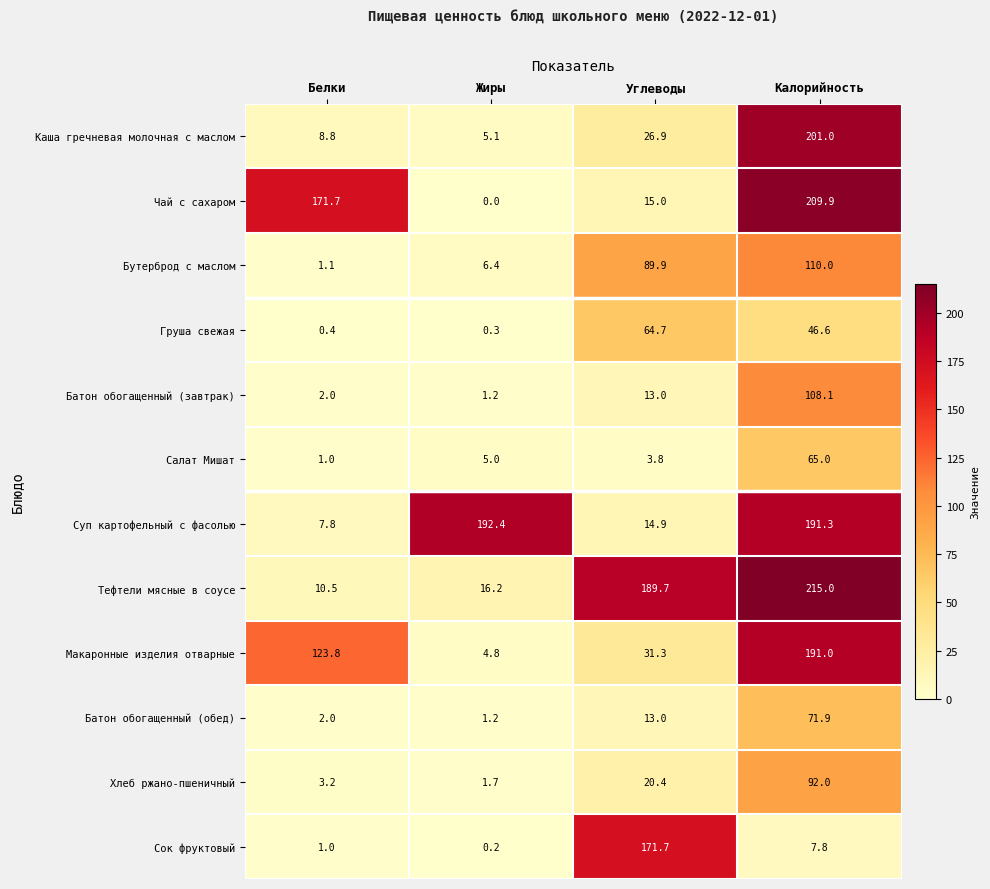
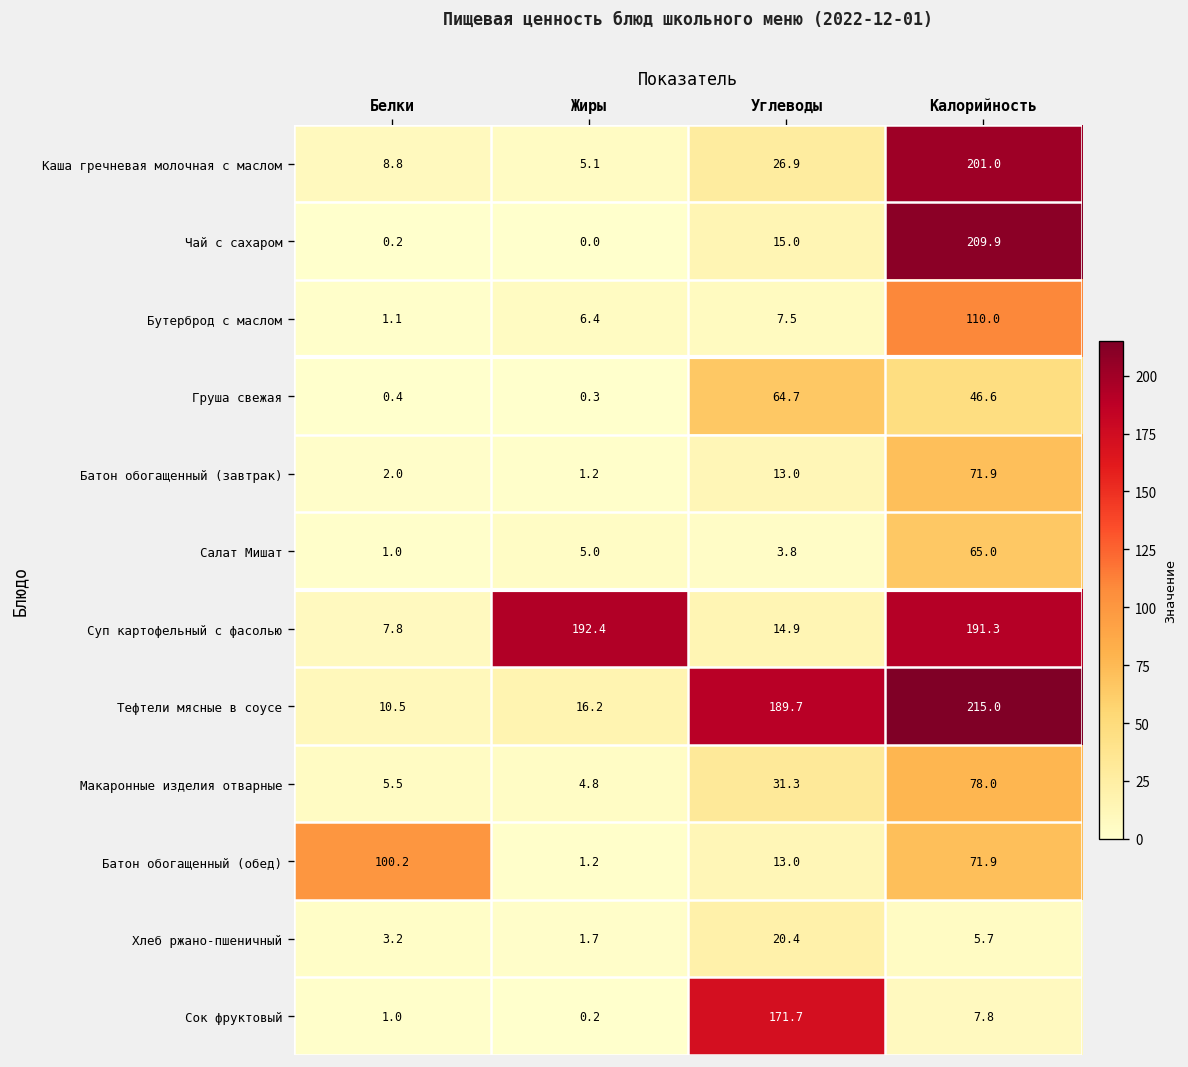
  {
    "Каша гречневая молочная с маслом": {
      "Белки": 8.8,
      "Жиры": 5.1,
      "Углеводы": 26.9,
      "Калорийность": 201.0
    },
    "Чай с сахаром": {
-     "Белки": 171.7,
+     "Белки": 0.2,
      "Жиры": 0.0,
      "Углеводы": 15.0,
      "Калорийность": 209.9
    },
    "Бутерброд с маслом": {
      "Белки": 1.1,
      "Жиры": 6.4,
-     "Углеводы": 89.9,
+     "Углеводы": 7.5,
      "Калорийность": 110.0
    },
    "Груша свежая": {
      "Белки": 0.4,
      "Жиры": 0.3,
      "Углеводы": 64.7,
      "Калорийность": 46.6
    },
    "Батон обогащенный (завтрак)": {
      "Белки": 2.0,
      "Жиры": 1.2,
      "Углеводы": 13.0,
-     "Калорийность": 108.1
+     "Калорийность": 71.9
    },
    "Салат Мишат": {
      "Белки": 1.0,
      "Жиры": 5.0,
      "Углеводы": 3.8,
      "Калорийность": 65.0
    },
    "Суп картофельный с фасолью": {
      "Белки": 7.8,
      "Жиры": 192.4,
      "Углеводы": 14.9,
      "Калорийность": 191.3
    },
    "Тефтели мясные в соусе": {
      "Белки": 10.5,
      "Жиры": 16.2,
      "Углеводы": 189.7,
      "Калорийность": 215.0
    },
    "Макаронные изделия отварные": {
-     "Белки": 123.8,
+     "Белки": 5.5,
      "Жиры": 4.8,
      "Углеводы": 31.3,
-     "Калорийность": 191.0
+     "Калорийность": 78.0
    },
    "Батон обогащенный (обед)": {
-     "Белки": 2.0,
+     "Белки": 100.2,
      "Жиры": 1.2,
      "Углеводы": 13.0,
      "Калорийность": 71.9
    },
    "Хлеб ржано-пшеничный": {
      "Белки": 3.2,
      "Жиры": 1.7,
      "Углеводы": 20.4,
-     "Калорийность": 92.0
+     "Калорийность": 5.7
    },
    "Сок фруктовый": {
      "Белки": 1.0,
      "Жиры": 0.2,
      "Углеводы": 171.7,
      "Калорийность": 7.8
    }
  }
